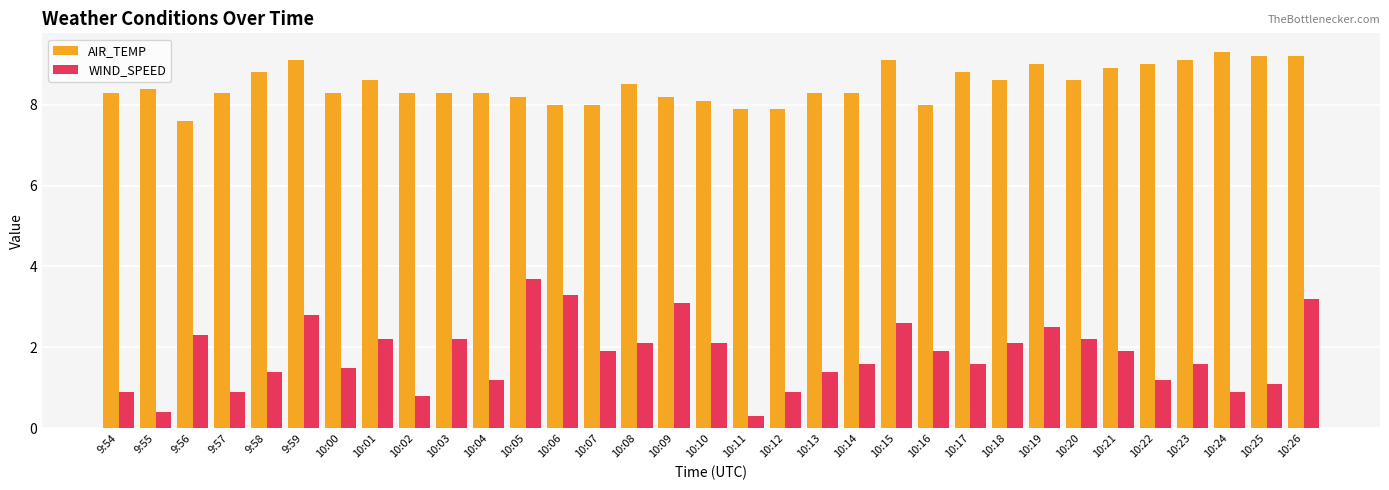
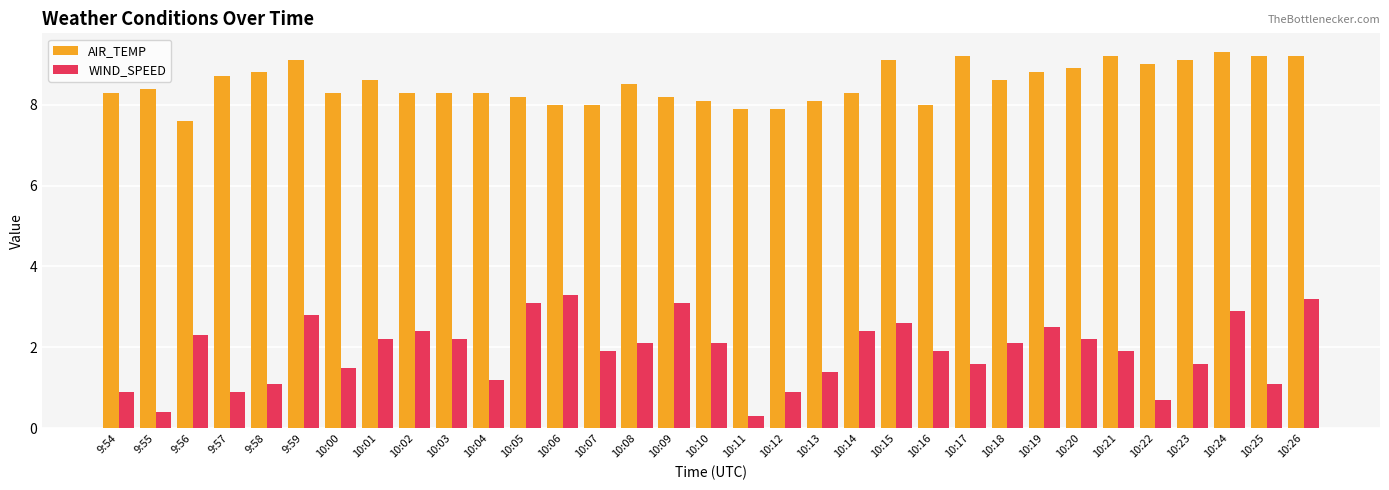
  {
    "AIR_TEMP": {
      "9:54": 8.3,
      "9:55": 8.4,
      "9:56": 7.6,
-     "9:57": 8.3,
+     "9:57": 8.7,
      "9:58": 8.8,
      "9:59": 9.1,
      "10:00": 8.3,
      "10:01": 8.6,
      "10:02": 8.3,
      "10:03": 8.3,
      "10:04": 8.3,
      "10:05": 8.2,
      "10:06": 8.0,
      "10:07": 8.0,
      "10:08": 8.5,
      "10:09": 8.2,
      "10:10": 8.1,
      "10:11": 7.9,
      "10:12": 7.9,
-     "10:13": 8.3,
+     "10:13": 8.1,
      "10:14": 8.3,
      "10:15": 9.1,
      "10:16": 8.0,
-     "10:17": 8.8,
+     "10:17": 9.2,
      "10:18": 8.6,
-     "10:19": 9.0,
-     "10:20": 8.6,
-     "10:21": 8.9,
+     "10:19": 8.8,
+     "10:20": 8.9,
+     "10:21": 9.2,
      "10:22": 9.0,
      "10:23": 9.1,
      "10:24": 9.3,
      "10:25": 9.2,
      "10:26": 9.2
    },
    "WIND_SPEED": {
      "9:54": 0.9,
      "9:55": 0.4,
      "9:56": 2.3,
      "9:57": 0.9,
-     "9:58": 1.4,
+     "9:58": 1.1,
      "9:59": 2.8,
      "10:00": 1.5,
      "10:01": 2.2,
-     "10:02": 0.8,
+     "10:02": 2.4,
      "10:03": 2.2,
      "10:04": 1.2,
-     "10:05": 3.7,
+     "10:05": 3.1,
      "10:06": 3.3,
      "10:07": 1.9,
      "10:08": 2.1,
      "10:09": 3.1,
      "10:10": 2.1,
      "10:11": 0.3,
      "10:12": 0.9,
      "10:13": 1.4,
-     "10:14": 1.6,
+     "10:14": 2.4,
      "10:15": 2.6,
      "10:16": 1.9,
      "10:17": 1.6,
      "10:18": 2.1,
      "10:19": 2.5,
      "10:20": 2.2,
      "10:21": 1.9,
-     "10:22": 1.2,
+     "10:22": 0.7,
      "10:23": 1.6,
-     "10:24": 0.9,
+     "10:24": 2.9,
      "10:25": 1.1,
      "10:26": 3.2
    }
  }
